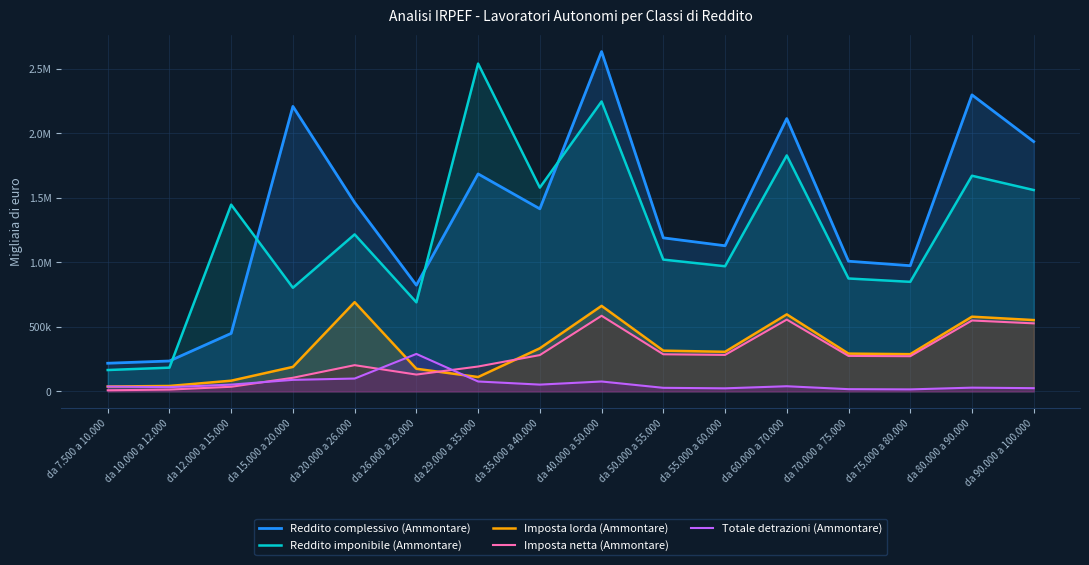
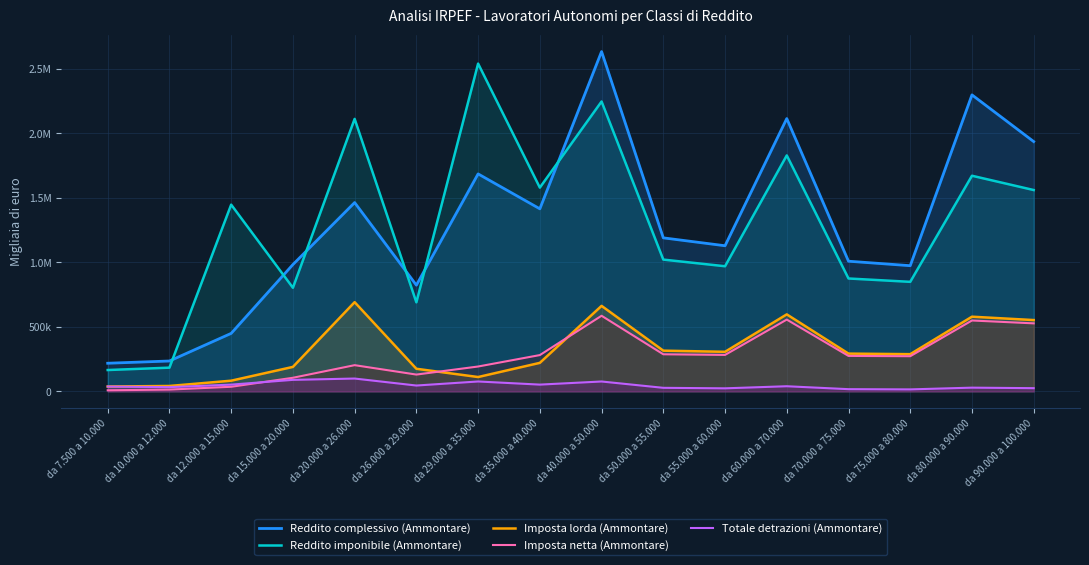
  {
    "Reddito complessivo (Ammontare)": {
      "da 7.500 a 10.000": 220000,
      "da 10.000 a 12.000": 240000,
      "da 12.000 a 15.000": 450000,
-     "da 15.000 a 20.000": 2210000,
+     "da 15.000 a 20.000": 980000,
      "da 20.000 a 26.000": 1460000,
      "da 26.000 a 29.000": 820000,
      "da 29.000 a 35.000": 1690000,
      "da 35.000 a 40.000": 1410000,
      "da 40.000 a 50.000": 2630000,
      "da 50.000 a 55.000": 1190000,
      "da 55.000 a 60.000": 1130000,
      "da 60.000 a 70.000": 2110000,
      "da 70.000 a 75.000": 1010000,
      "da 75.000 a 80.000": 970000,
      "da 80.000 a 90.000": 2300000,
      "da 90.000 a 100.000": 1940000
    },
    "Reddito imponibile (Ammontare)": {
      "da 7.500 a 10.000": 170000,
      "da 10.000 a 12.000": 180000,
      "da 12.000 a 15.000": 1450000,
      "da 15.000 a 20.000": 800000,
-     "da 20.000 a 26.000": 1220000,
+     "da 20.000 a 26.000": 2110000,
      "da 26.000 a 29.000": 690000,
      "da 29.000 a 35.000": 2540000,
      "da 35.000 a 40.000": 1580000,
      "da 40.000 a 50.000": 2250000,
      "da 50.000 a 55.000": 1020000,
      "da 55.000 a 60.000": 970000,
      "da 60.000 a 70.000": 1830000,
      "da 70.000 a 75.000": 880000,
      "da 75.000 a 80.000": 850000,
      "da 80.000 a 90.000": 1670000,
      "da 90.000 a 100.000": 1560000
    },
    "Imposta lorda (Ammontare)": {
      "da 12.000 a 15.000": 80000,
      "da 15.000 a 20.000": 190000,
      "da 20.000 a 26.000": 690000,
      "da 26.000 a 29.000": 180000,
      "da 29.000 a 35.000": 110000,
-     "da 35.000 a 40.000": 330000,
+     "da 35.000 a 40.000": 220000,
      "da 40.000 a 50.000": 660000,
      "da 50.000 a 55.000": 320000,
      "da 55.000 a 60.000": 310000,
      "da 60.000 a 70.000": 600000,
      "da 80.000 a 90.000": 580000,
      "da 90.000 a 100.000": 550000
    },
    "Imposta netta (Ammontare)": {
      "da 7.500 a 10.000": 10000,
      "da 20.000 a 26.000": 200000,
      "da 26.000 a 29.000": 130000,
      "da 29.000 a 35.000": 190000,
      "da 35.000 a 40.000": 280000,
      "da 40.000 a 50.000": 590000,
      "da 50.000 a 55.000": 290000,
      "da 55.000 a 60.000": 280000,
      "da 60.000 a 70.000": 560000,
      "da 80.000 a 90.000": 550000,
      "da 90.000 a 100.000": 530000
    },
    "Totale detrazioni (Ammontare)": {
      "da 20.000 a 26.000": 100000,
-     "da 26.000 a 29.000": 290000,
+     "da 26.000 a 29.000": 50000,
      "da 29.000 a 35.000": 80000,
      "da 35.000 a 40.000": 50000,
      "da 40.000 a 50.000": 80000,
      "da 50.000 a 55.000": 30000,
      "da 55.000 a 60.000": 20000,
      "da 60.000 a 70.000": 40000,
      "da 70.000 a 75.000": 20000,
      "da 75.000 a 80.000": 20000,
      "da 80.000 a 90.000": 30000,
      "da 90.000 a 100.000": 30000
    }
  }
